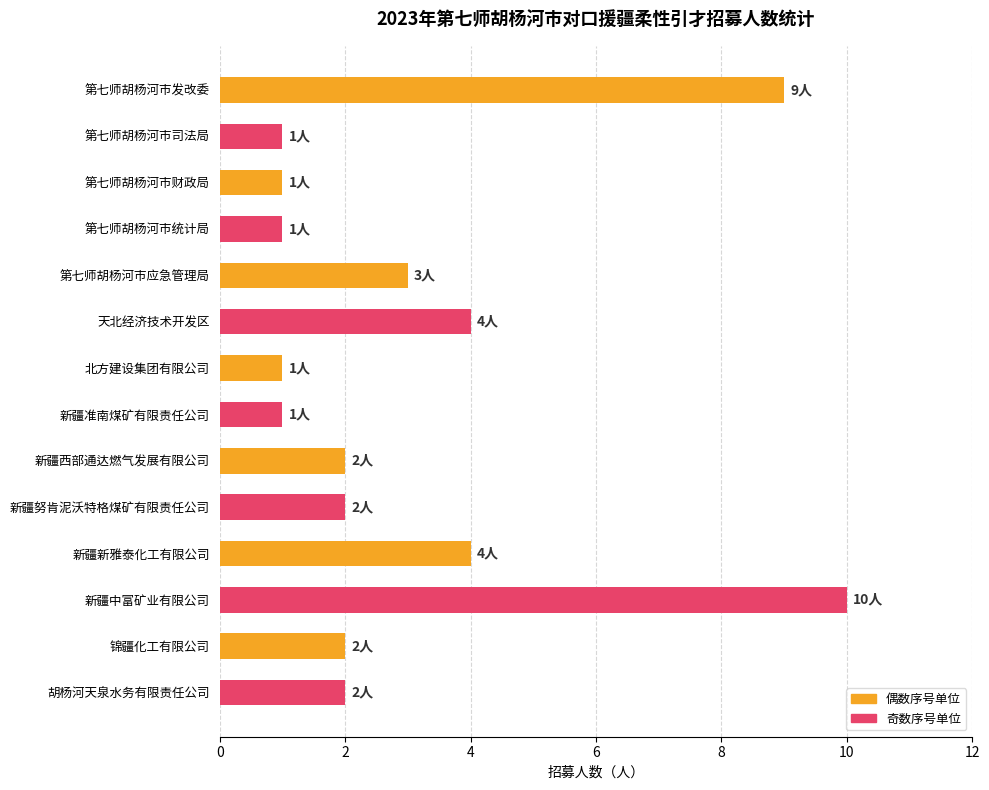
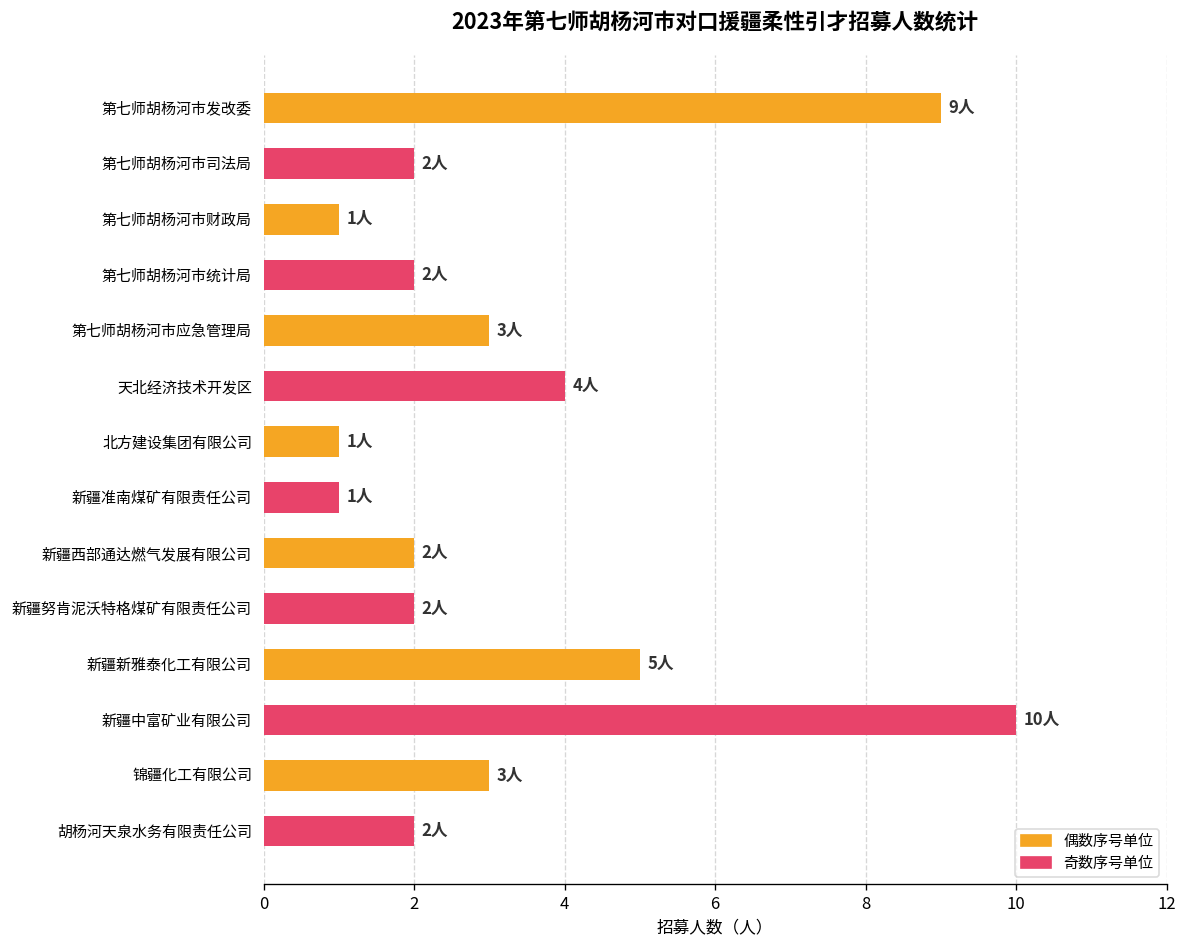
  {
    "第七师胡杨河市发改委": "9人",
-   "第七师胡杨河市司法局": "1人",
+   "第七师胡杨河市司法局": "2人",
    "第七师胡杨河市财政局": "1人",
-   "第七师胡杨河市统计局": "1人",
+   "第七师胡杨河市统计局": "2人",
    "第七师胡杨河市应急管理局": "3人",
    "天北经济技术开发区": "4人",
    "北方建设集团有限公司": "1人",
    "新疆准南煤矿有限责任公司": "1人",
    "新疆西部通达燃气发展有限公司": "2人",
    "新疆努肯泥沃特格煤矿有限责任公司": "2人",
-   "新疆新雅泰化工有限公司": "4人",
+   "新疆新雅泰化工有限公司": "5人",
    "新疆中富矿业有限公司": "10人",
-   "锦疆化工有限公司": "2人",
+   "锦疆化工有限公司": "3人",
    "胡杨河天泉水务有限责任公司": "2人"
  }
